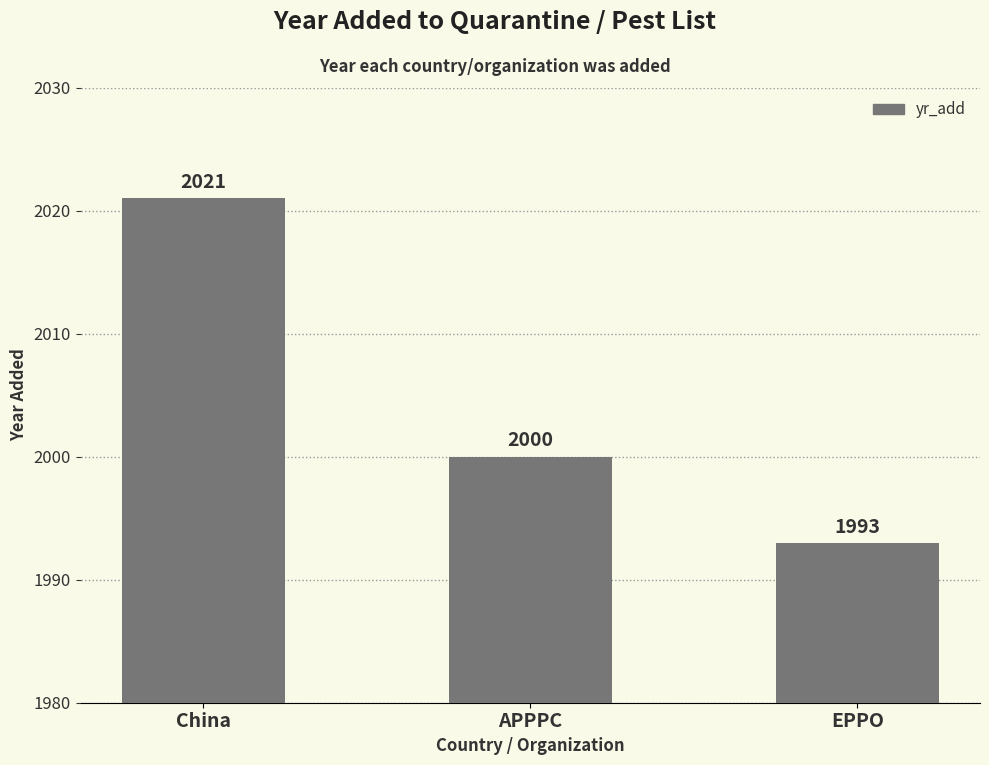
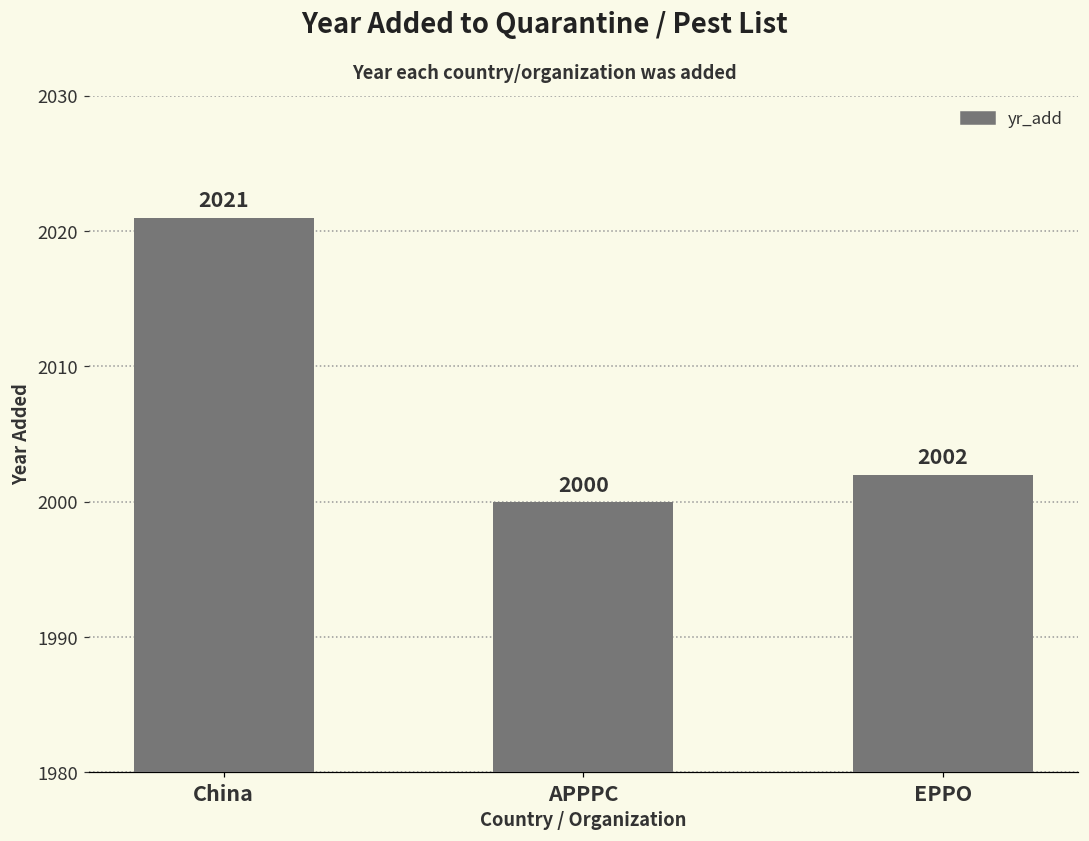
  {
    "China": 2021,
    "APPPC": 2000,
-   "EPPO": 1993
+   "EPPO": 2002
  }
